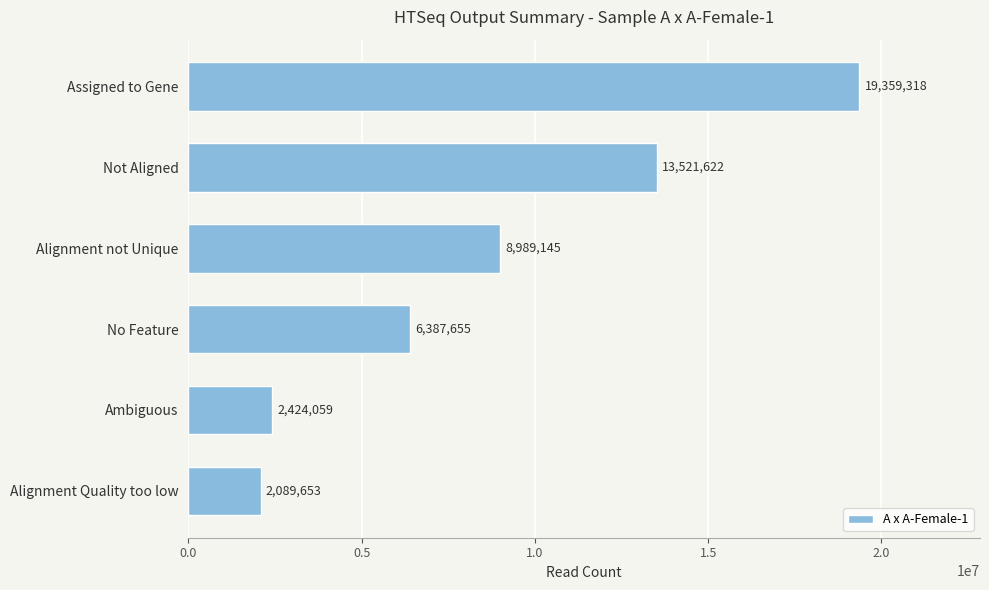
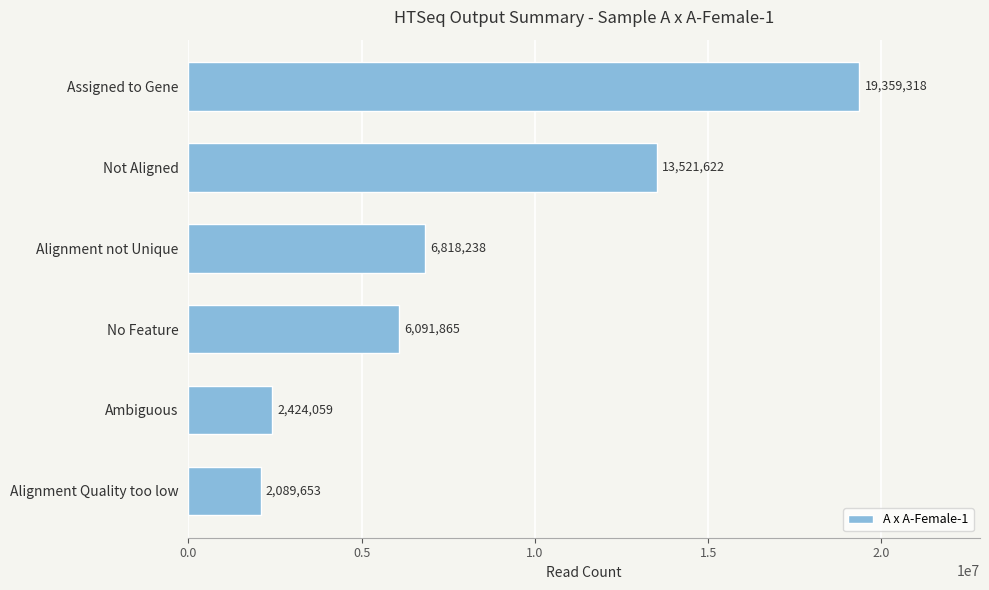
  {
    "Assigned to Gene": "19,359,318",
    "Not Aligned": "13,521,622",
-   "Alignment not Unique": "8,989,145",
-   "No Feature": "6,387,655",
+   "Alignment not Unique": "6,818,238",
+   "No Feature": "6,091,865",
    "Ambiguous": "2,424,059",
    "Alignment Quality too low": "2,089,653"
  }
